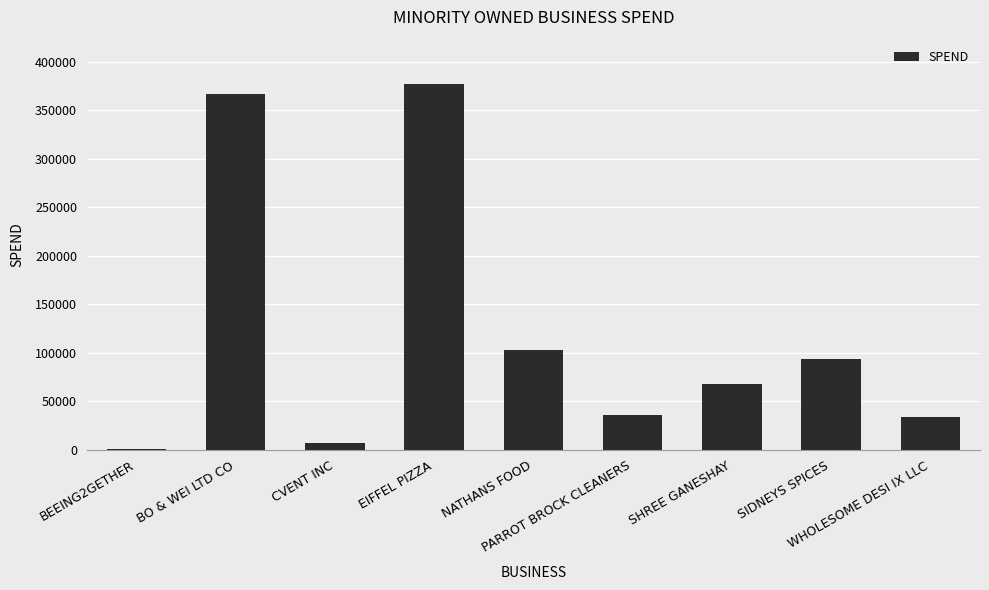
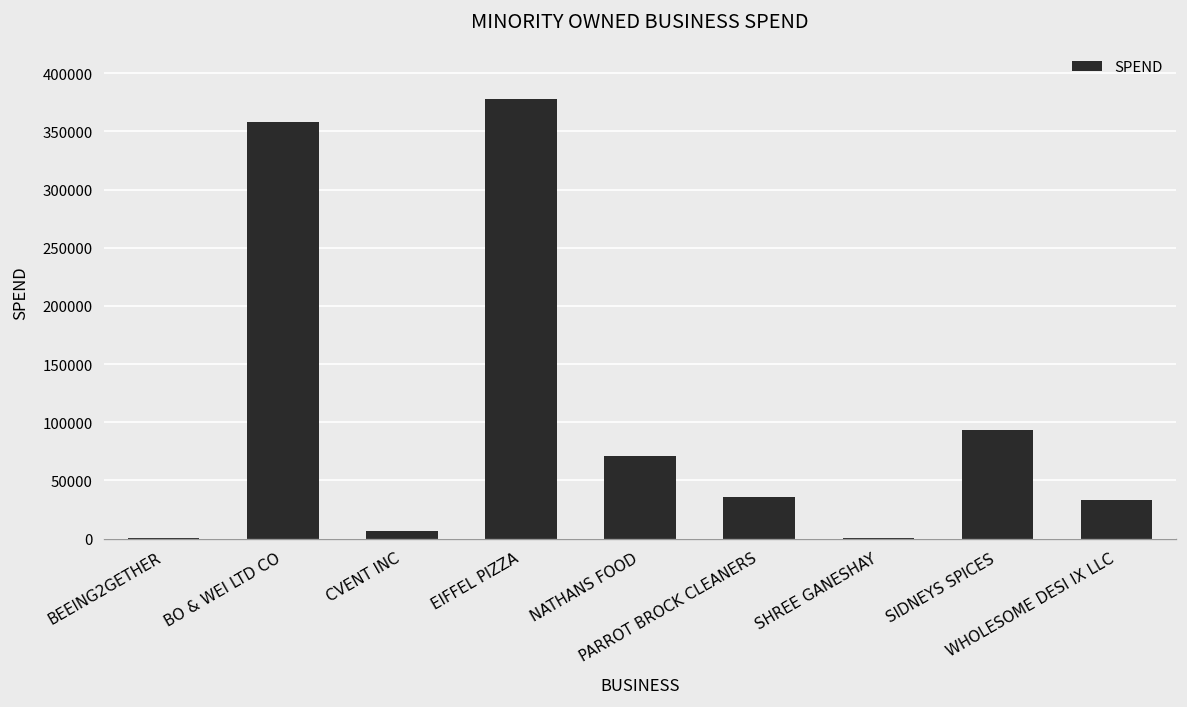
  {
-   "BO & WEI LTD CO": 370000,
+   "BO & WEI LTD CO": 360000,
    "CVENT INC": 10000,
    "EIFFEL PIZZA": 380000,
-   "NATHANS FOOD": 100000,
+   "NATHANS FOOD": 70000,
    "PARROT BROCK CLEANERS": 40000,
-   "SHREE GANESHAY": 70000,
+   "SHREE GANESHAY": 0,
    "SIDNEYS SPICES": 90000,
    "WHOLESOME DESI IX LLC": 30000
  }
